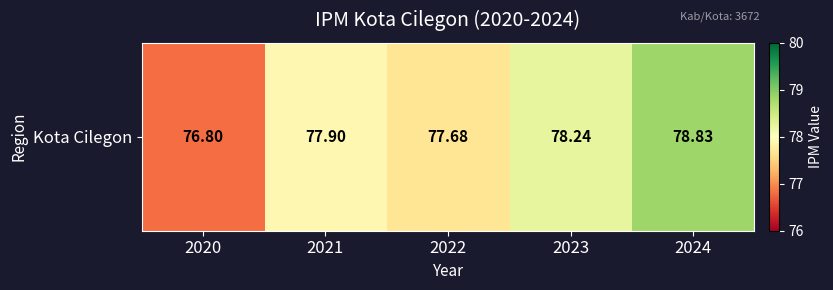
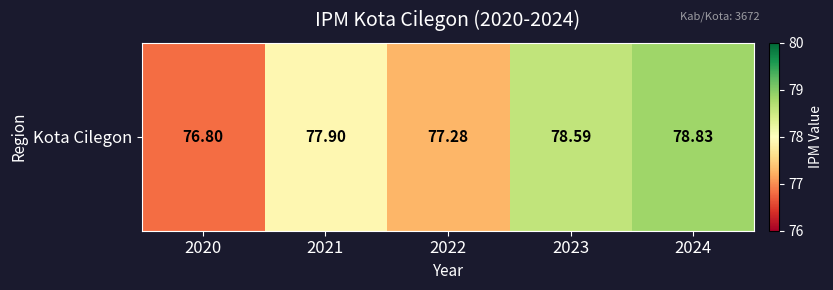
  {
    "Kota Cilegon": {
      "2020": 76.80,
      "2021": 77.90,
-     "2022": 77.68,
-     "2023": 78.24,
+     "2022": 77.28,
+     "2023": 78.59,
      "2024": 78.83
    }
  }
